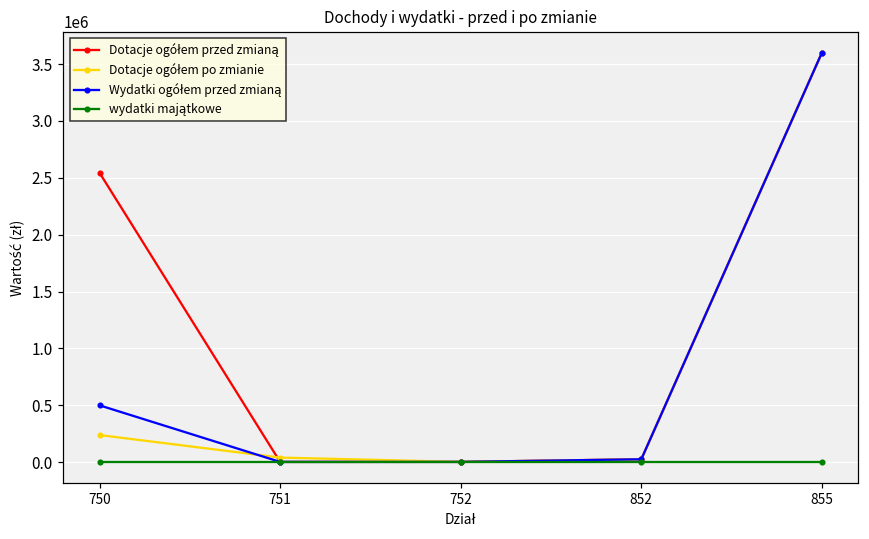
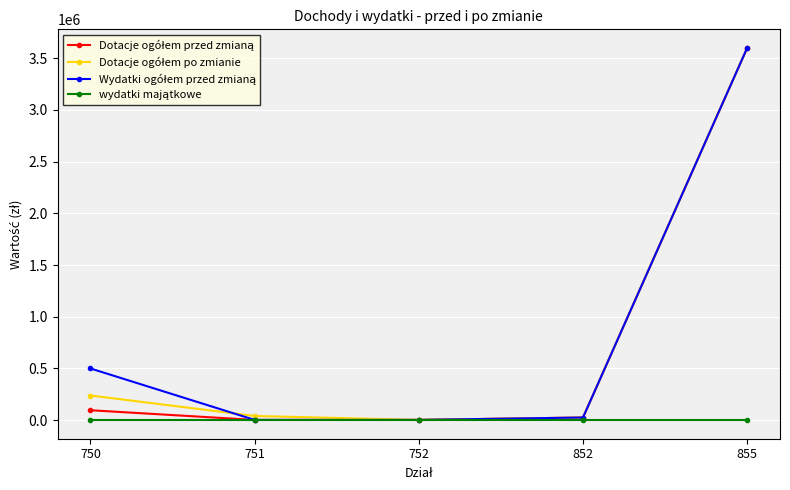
  {
    "Dotacje ogółem przed zmianą": {
-     "750": 2540000
+     "750": 100000
    },
    "Dotacje ogółem po zmianie": {
      "750": 240000,
      "751": 40000
    },
    "Wydatki ogółem przed zmianą": {
      "750": 500000
    },
    "wydatki majątkowe": {
      "750": 0,
      "852": 0,
      "855": 0
    }
  }
